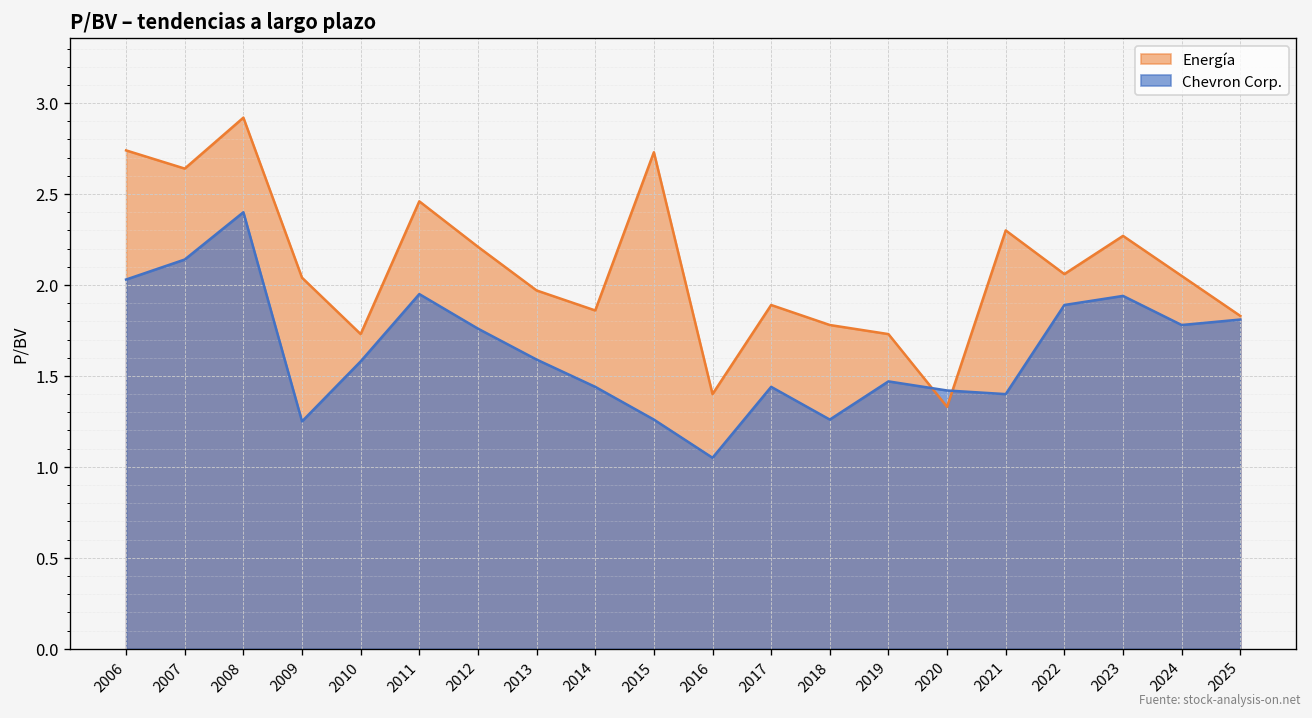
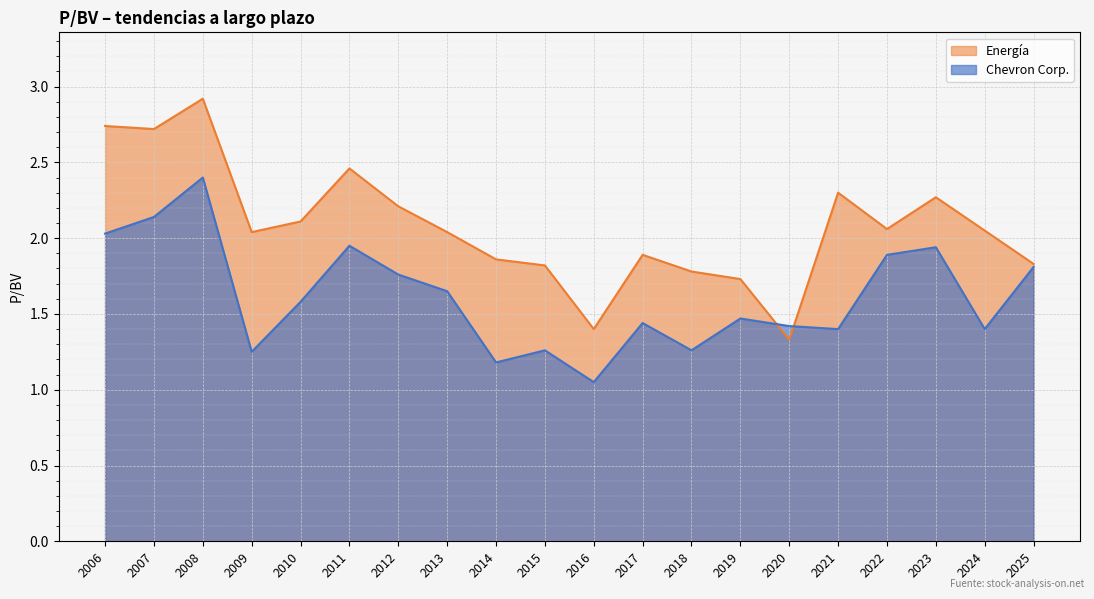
  {
    "Energía": {
      "2006": 2.74,
-     "2007": 2.64,
+     "2007": 2.72,
      "2008": 2.92,
      "2009": 2.04,
-     "2010": 1.73,
+     "2010": 2.11,
      "2011": 2.46,
      "2012": 2.21,
-     "2013": 1.97,
+     "2013": 2.04,
      "2014": 1.86,
-     "2015": 2.73,
+     "2015": 1.82,
      "2016": 1.40,
      "2017": 1.89,
      "2018": 1.78,
      "2019": 1.73,
      "2020": 1.33,
      "2021": 2.30,
      "2022": 2.06,
      "2023": 2.27,
      "2024": 2.05,
      "2025": 1.83
    },
    "Chevron Corp.": {
      "2006": 2.03,
      "2007": 2.14,
      "2008": 2.40,
      "2009": 1.25,
      "2010": 1.58,
      "2011": 1.95,
      "2012": 1.76,
-     "2013": 1.59,
-     "2014": 1.44,
+     "2013": 1.65,
+     "2014": 1.18,
      "2015": 1.26,
      "2016": 1.05,
      "2017": 1.44,
      "2018": 1.26,
      "2019": 1.47,
      "2020": 1.42,
      "2021": 1.40,
      "2022": 1.89,
      "2023": 1.94,
-     "2024": 1.78,
+     "2024": 1.40,
      "2025": 1.81
    }
  }
